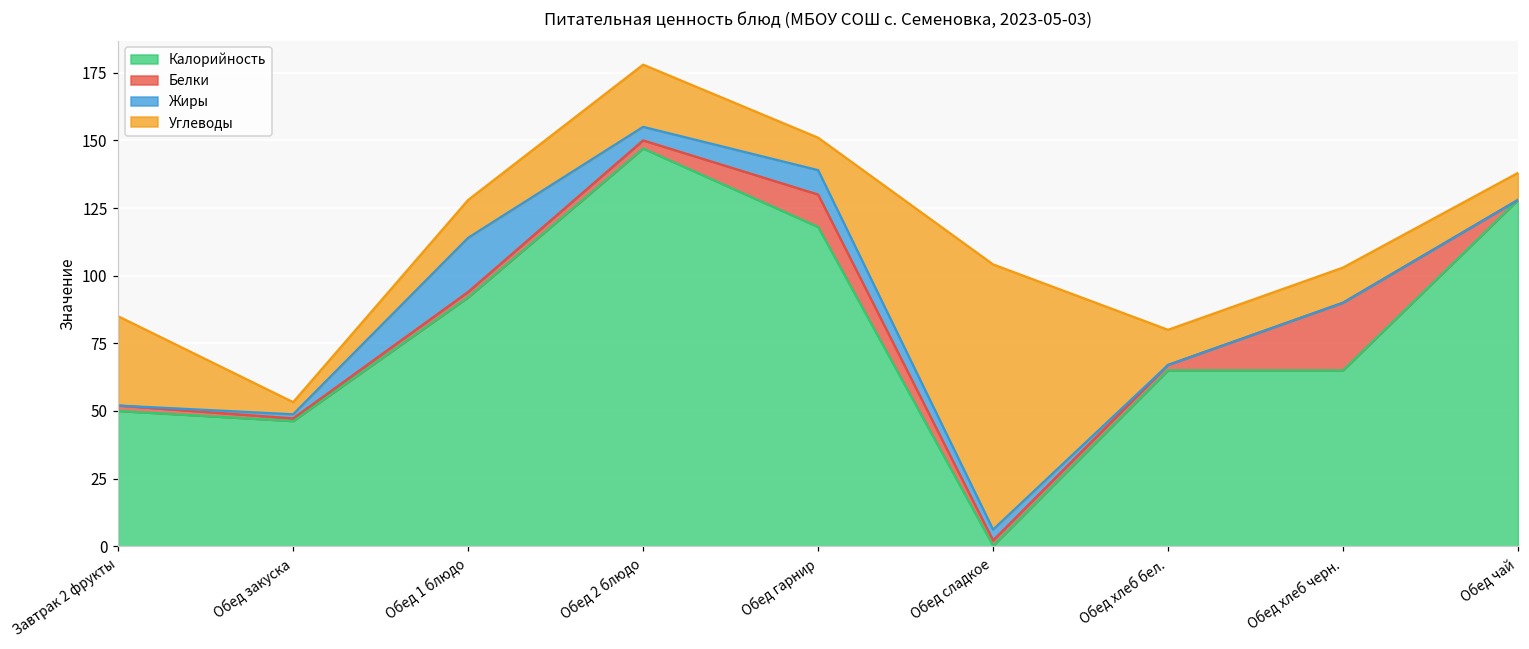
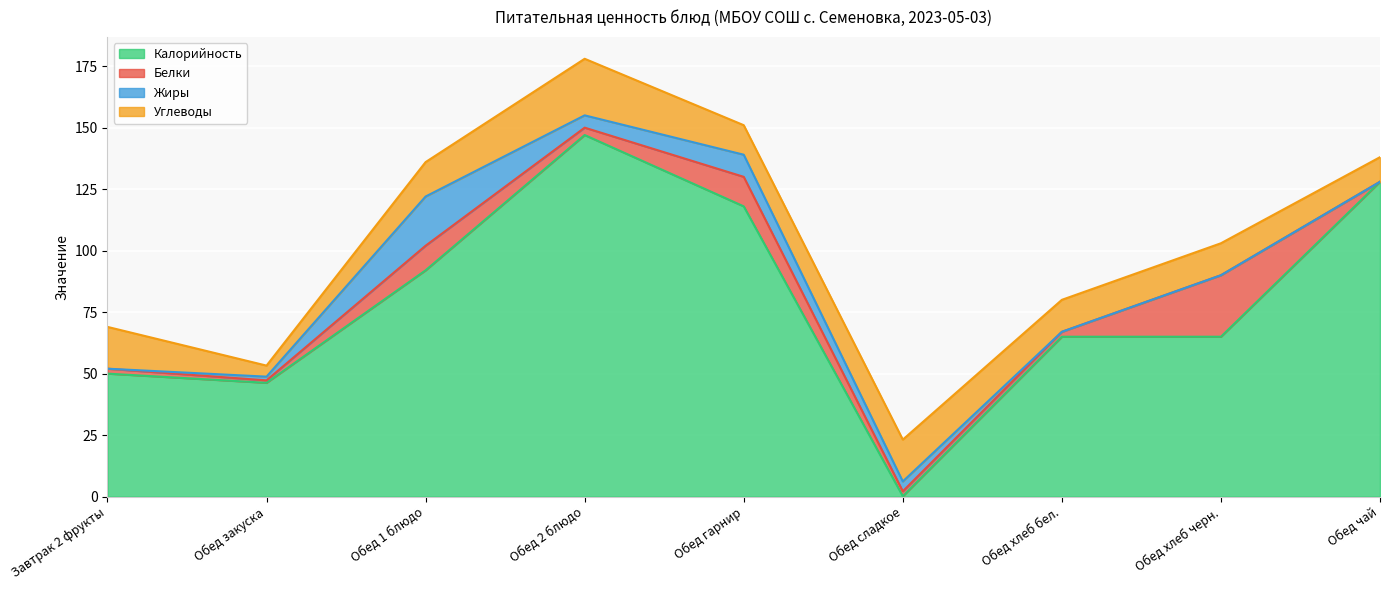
  {
    "Калорийность": {
      "Завтрак 2 фрукты": 50,
      "Обед 1 блюдо": 92,
      "Обед 2 блюдо": 147,
      "Обед гарнир": 118,
      "Обед сладкое": 0,
      "Обед хлеб бел.": 65,
      "Обед хлеб черн.": 65
    },
    "Белки": {
-     "Обед 1 блюдо": 2,
+     "Обед 1 блюдо": 10,
      "Обед 2 блюдо": 3,
      "Обед гарнир": 12,
      "Обед сладкое": 2
    },
    "Жиры": {
      "Обед закуска": 2,
      "Обед 1 блюдо": 20,
      "Обед 2 блюдо": 5,
      "Обед гарнир": 9,
      "Обед сладкое": 4
    },
    "Углеводы": {
-     "Завтрак 2 фрукты": 33,
+     "Завтрак 2 фрукты": 17,
      "Обед закуска": 4,
      "Обед 1 блюдо": 14,
      "Обед 2 блюдо": 23,
      "Обед гарнир": 12,
-     "Обед сладкое": 98,
+     "Обед сладкое": 17,
      "Обед хлеб бел.": 13,
      "Обед хлеб черн.": 13,
      "Обед чай": 10
    }
  }
